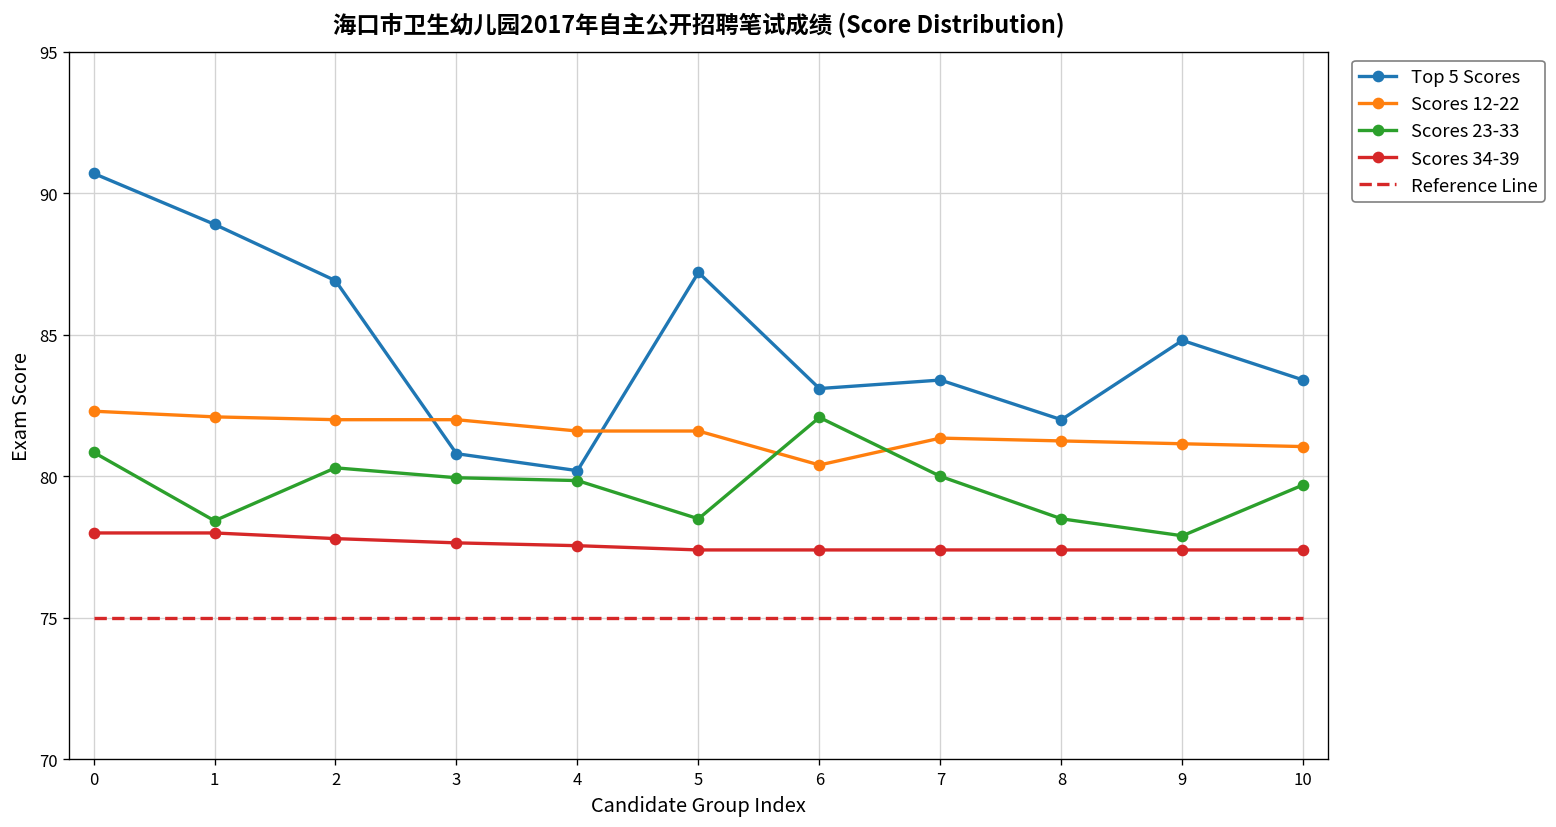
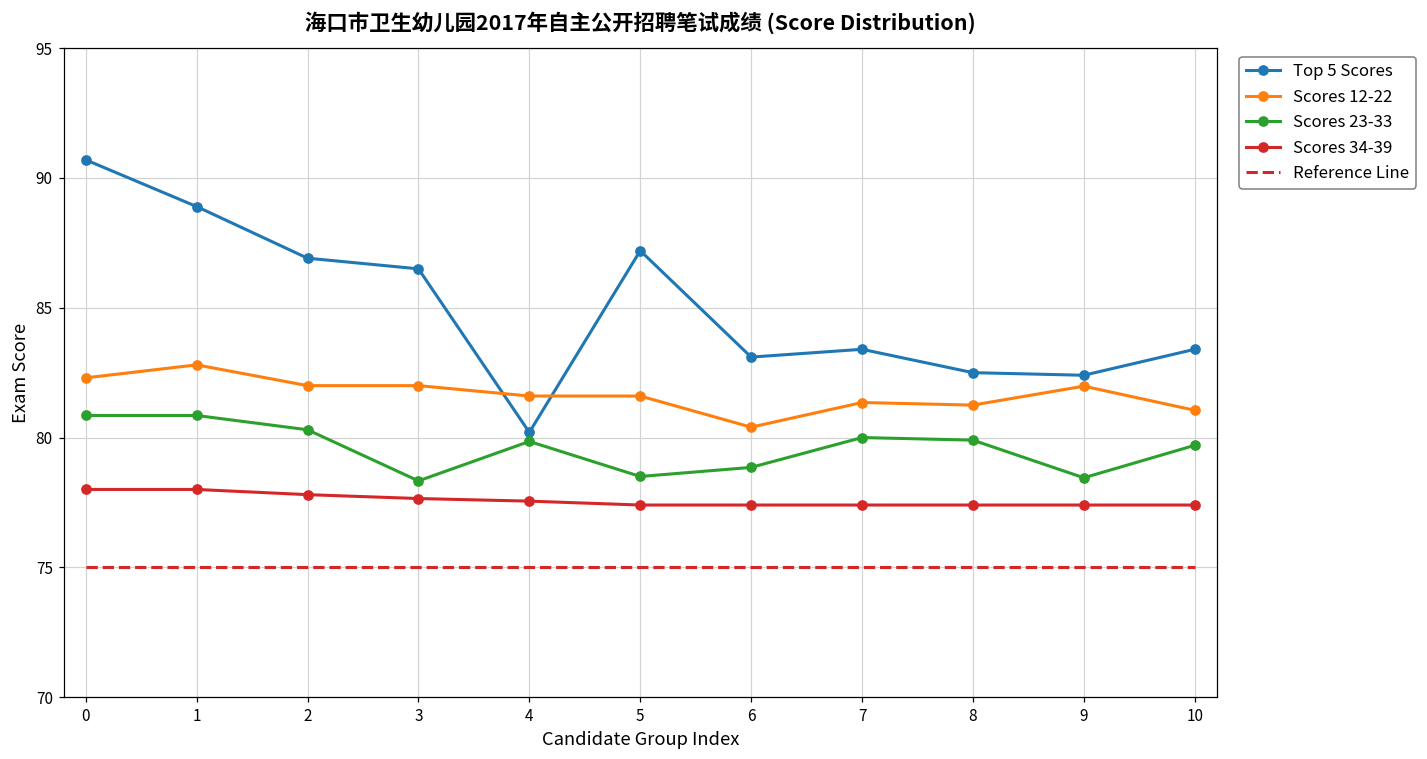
  {
    "Top 5 Scores": {
      "0": 90.7,
      "1": 88.9,
      "2": 86.9,
-     "3": 80.8,
+     "3": 86.5,
      "4": 80.2,
      "5": 87.2,
      "6": 83.1,
      "7": 83.4,
-     "8": 82.0,
-     "9": 84.8,
+     "8": 82.5,
+     "9": 82.4,
      "10": 83.4
    },
    "Scores 12-22": {
      "0": 82.3,
-     "1": 82.1,
+     "1": 82.8,
      "2": 82.0,
      "3": 82.0,
      "4": 81.6,
      "5": 81.6,
      "6": 80.4,
      "7": 81.4,
      "8": 81.3,
-     "9": 81.2,
+     "9": 82.0,
      "10": 81.1
    },
    "Scores 23-33": {
      "0": 80.9,
-     "1": 78.4,
+     "1": 80.9,
      "2": 80.3,
-     "3": 80.0,
+     "3": 78.3,
      "4": 79.9,
      "5": 78.5,
-     "6": 82.1,
+     "6": 78.9,
      "7": 80.0,
-     "8": 78.5,
-     "9": 77.9,
+     "8": 79.9,
+     "9": 78.5,
      "10": 79.7
    }
  }
